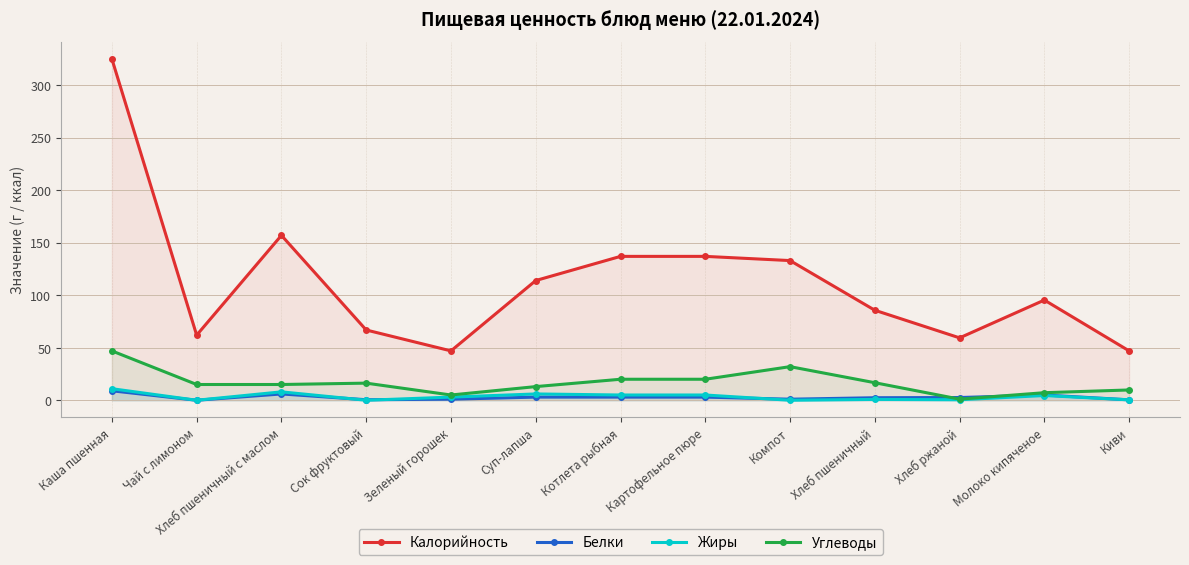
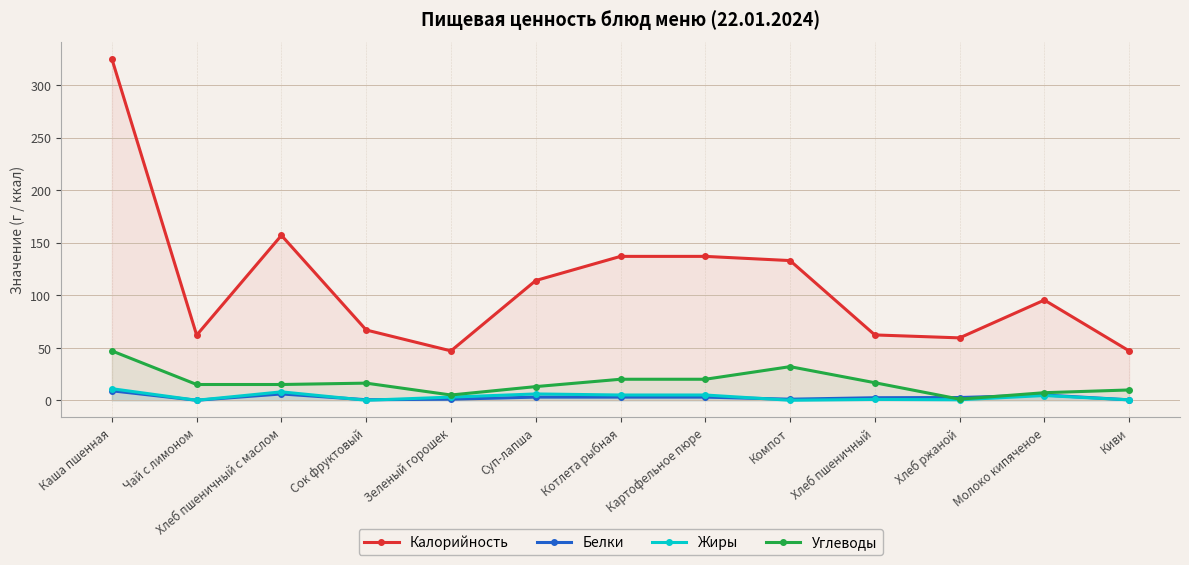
  {
    "Калорийность": {
      "Каша пшенная": 325,
      "Чай с лимоном": 62,
      "Хлеб пшеничный с маслом": 157,
      "Сок фруктовый": 67,
      "Зеленый горошек": 47,
      "Суп-лапша": 114,
      "Котлета рыбная": 137,
      "Картофельное пюре": 137,
      "Компот": 133,
-     "Хлеб пшеничный": 86,
+     "Хлеб пшеничный": 62,
      "Хлеб ржаной": 59,
      "Молоко кипяченое": 95,
      "Киви": 47
    },
    "Белки": {
      "Суп-лапша": 3
    },
    "Жиры": {
      "Суп-лапша": 6
    },
    "Углеводы": {
      "Каша пшенная": 47,
      "Чай с лимоном": 15,
      "Хлеб пшеничный с маслом": 15,
      "Сок фруктовый": 16,
      "Суп-лапша": 13,
      "Котлета рыбная": 20,
      "Картофельное пюре": 20,
      "Компот": 32,
      "Хлеб пшеничный": 17,
      "Киви": 10
    }
  }
